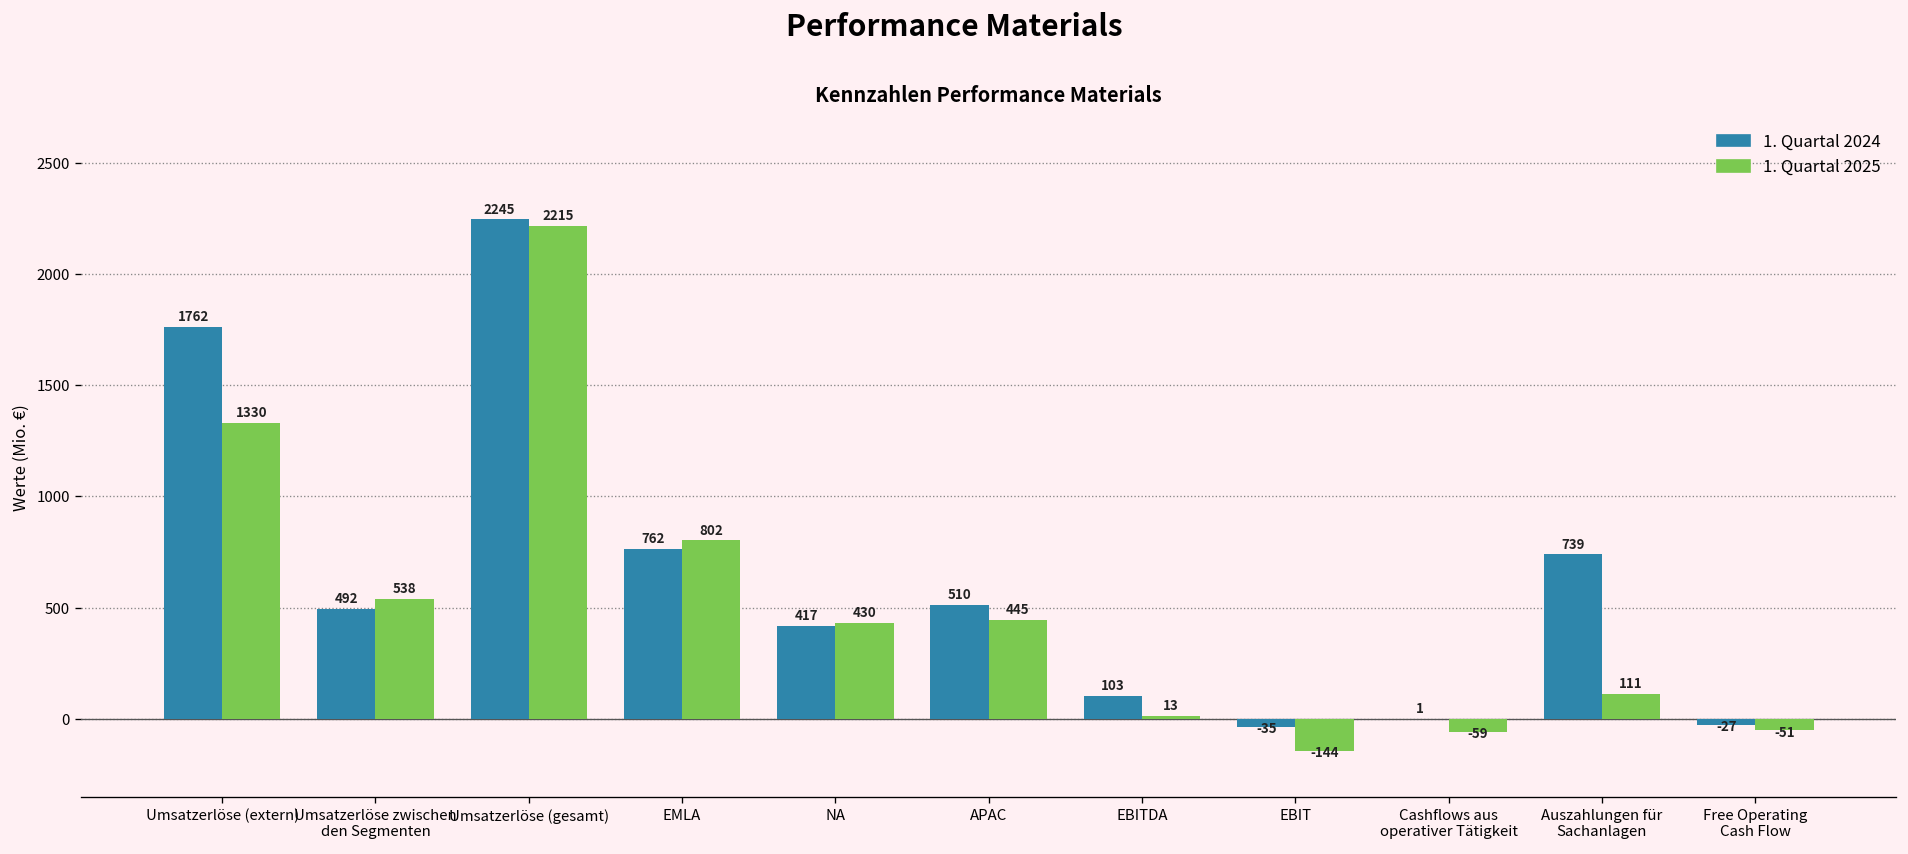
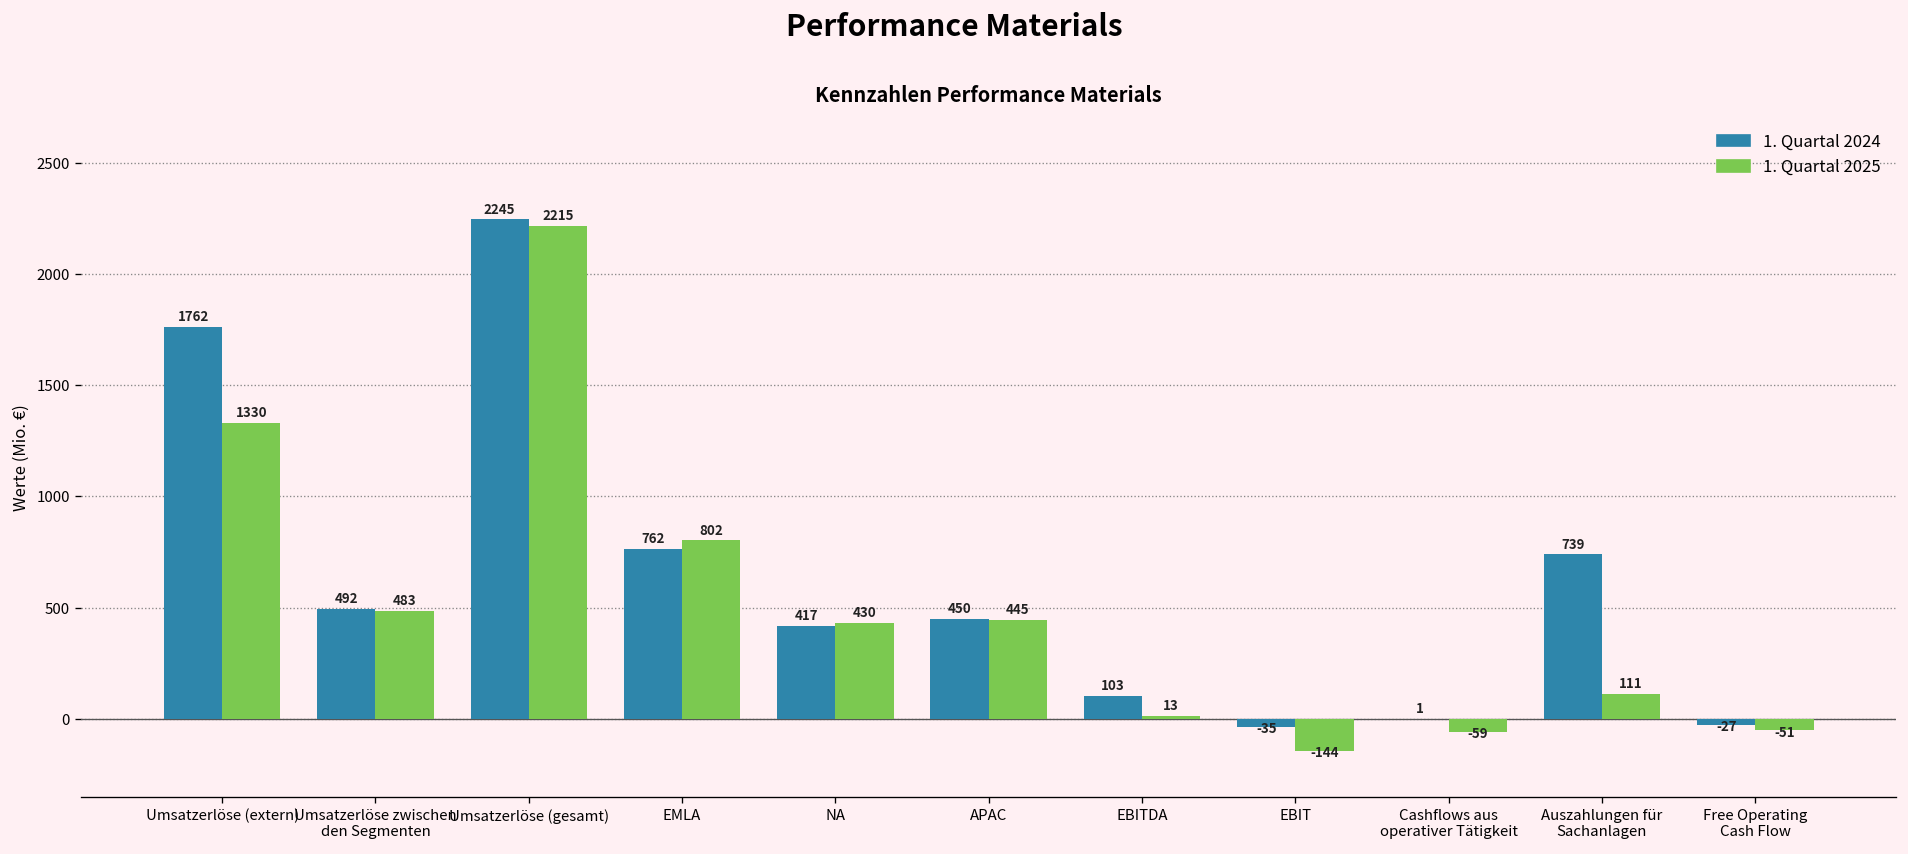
  {
    "1. Quartal 2024": {
      "Umsatzerlöse (extern)": 1762,
      "Umsatzerlöse zwischen den Segmenten": 492,
      "Umsatzerlöse (gesamt)": 2245,
      "EMLA": 762,
      "NA": 417,
-     "APAC": 510,
+     "APAC": 450,
      "EBITDA": 103,
      "EBIT": -35,
      "Cashflows aus operativer Tätigkeit": 1,
      "Auszahlungen für Sachanlagen": 739,
      "Free Operating Cash Flow": -27
    },
    "1. Quartal 2025": {
      "Umsatzerlöse (extern)": 1330,
-     "Umsatzerlöse zwischen den Segmenten": 538,
+     "Umsatzerlöse zwischen den Segmenten": 483,
      "Umsatzerlöse (gesamt)": 2215,
      "EMLA": 802,
      "NA": 430,
      "APAC": 445,
      "EBITDA": 13,
      "EBIT": -144,
      "Cashflows aus operativer Tätigkeit": -59,
      "Auszahlungen für Sachanlagen": 111,
      "Free Operating Cash Flow": -51
    }
  }
